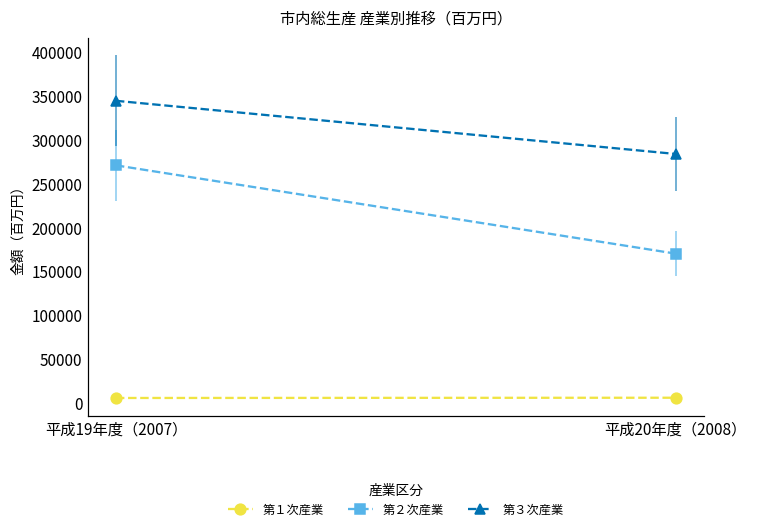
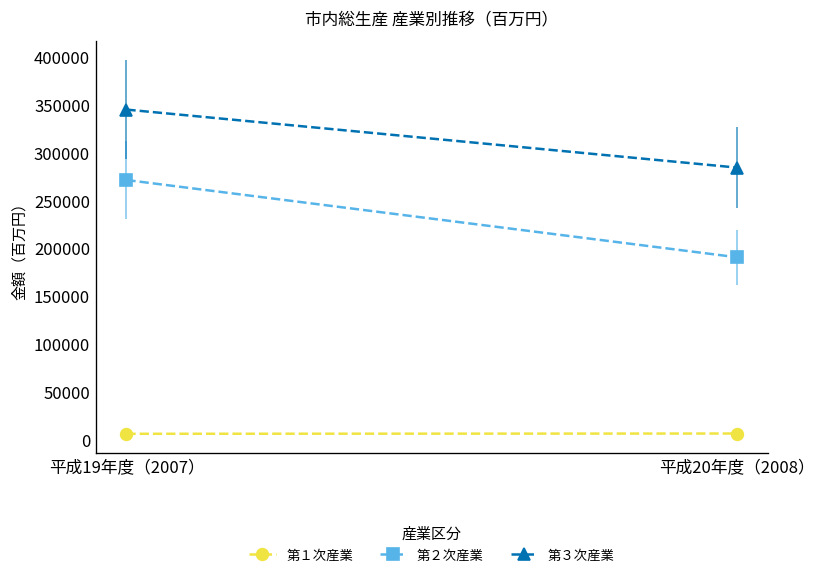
  {
    "第１次産業": {
      "平成19年度（2007）": 10000,
      "平成20年度（2008）": 10000
    },
    "第２次産業": {
      "平成19年度（2007）": 270000,
-     "平成20年度（2008）": 170000
+     "平成20年度（2008）": 190000
    },
    "第３次産業": {
      "平成19年度（2007）": 350000,
      "平成20年度（2008）": 280000
    }
  }
